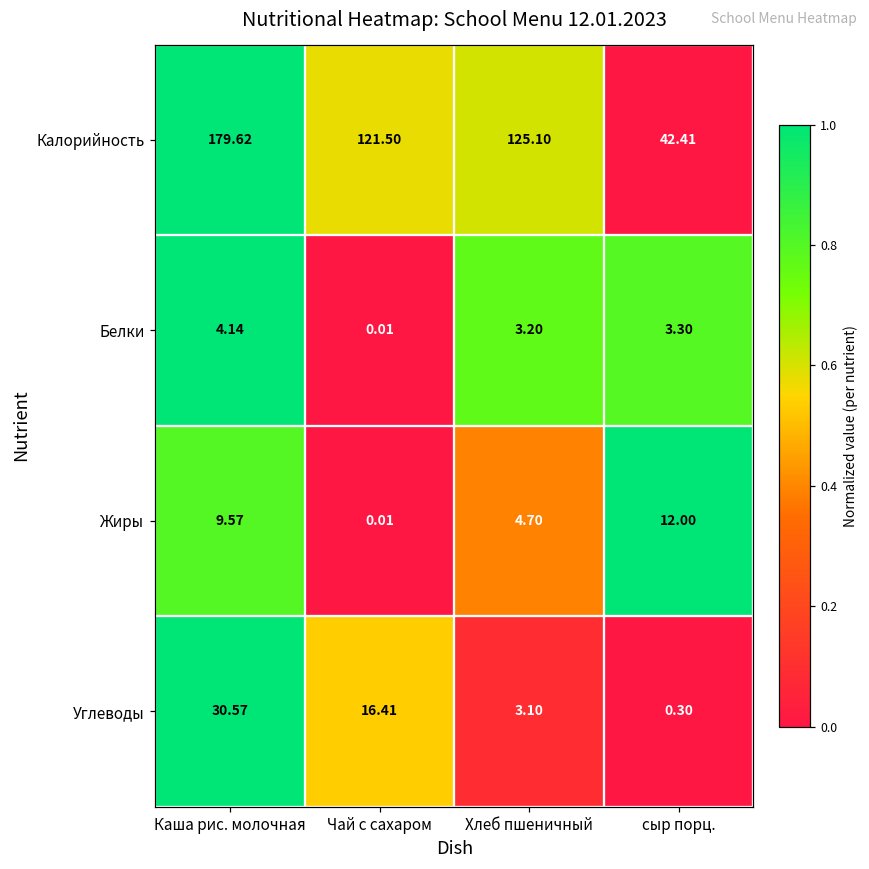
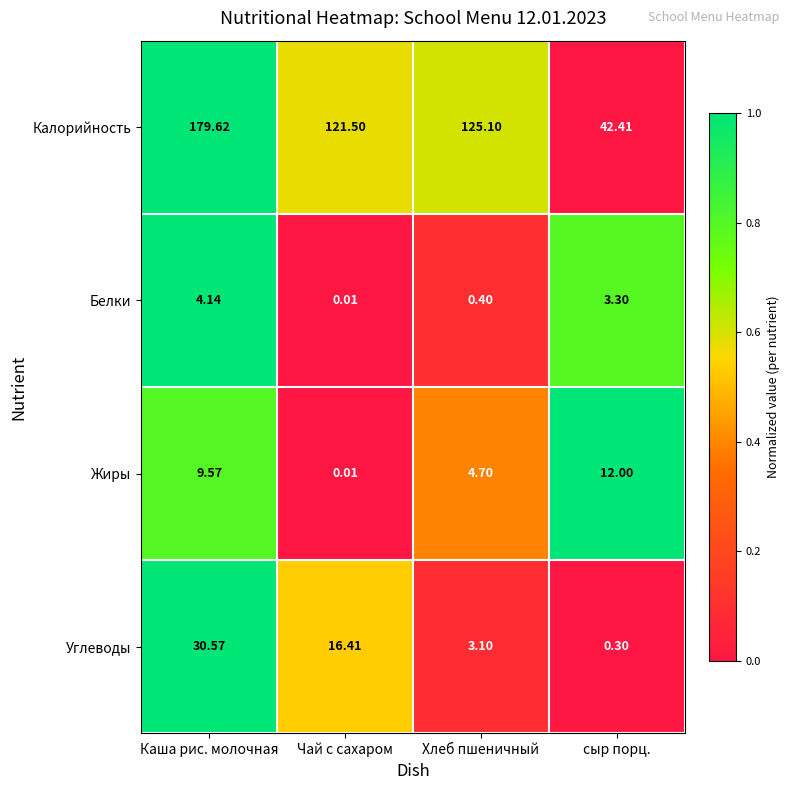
  {
    "Калорийность": {
      "Каша рис. молочная": 179.62,
      "Чай с сахаром": 121.50,
      "Хлеб пшеничный": 125.10,
      "сыр порц.": 42.41
    },
    "Белки": {
      "Каша рис. молочная": 4.14,
      "Чай с сахаром": 0.01,
-     "Хлеб пшеничный": 3.20,
+     "Хлеб пшеничный": 0.40,
      "сыр порц.": 3.30
    },
    "Жиры": {
      "Каша рис. молочная": 9.57,
      "Чай с сахаром": 0.01,
      "Хлеб пшеничный": 4.70,
      "сыр порц.": 12.00
    },
    "Углеводы": {
      "Каша рис. молочная": 30.57,
      "Чай с сахаром": 16.41,
      "Хлеб пшеничный": 3.10,
      "сыр порц.": 0.30
    }
  }
